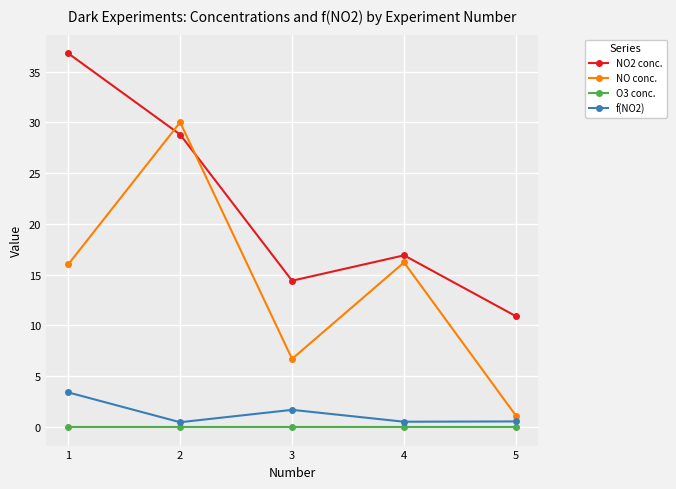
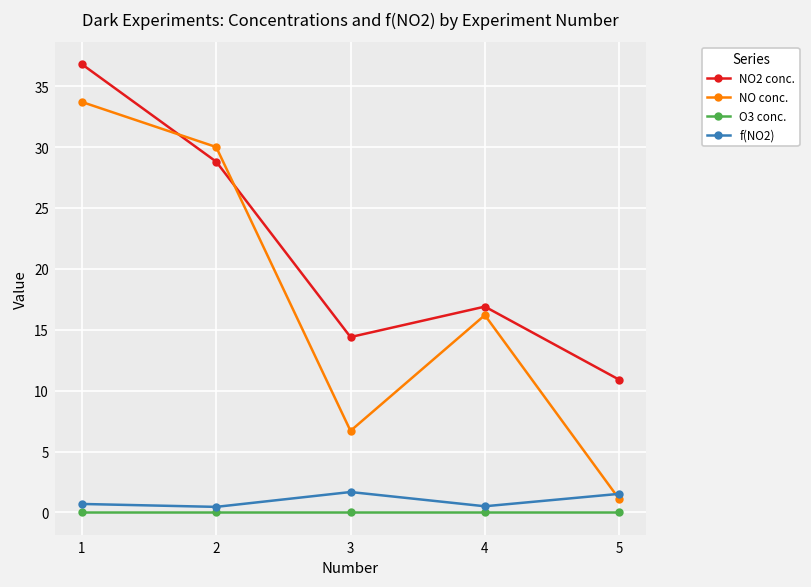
  {
    "NO2 conc.": {
      "1": 36.8,
      "2": 28.8,
      "3": 14.4,
      "4": 16.9,
      "5": 10.9
    },
    "NO conc.": {
-     "1": 16.0,
+     "1": 33.7,
      "2": 30.0,
      "3": 6.7,
      "4": 16.2,
      "5": 1.1
    },
    "O3 conc.": {
      "1": 0.0,
      "2": 0.0,
      "3": 0.0,
      "4": 0.0,
      "5": 0.0
    },
    "f(NO2)": {
-     "1": 3.4,
+     "1": 0.7,
      "2": 0.5,
      "3": 1.7,
      "4": 0.5,
-     "5": 0.5
+     "5": 1.5
    }
  }
